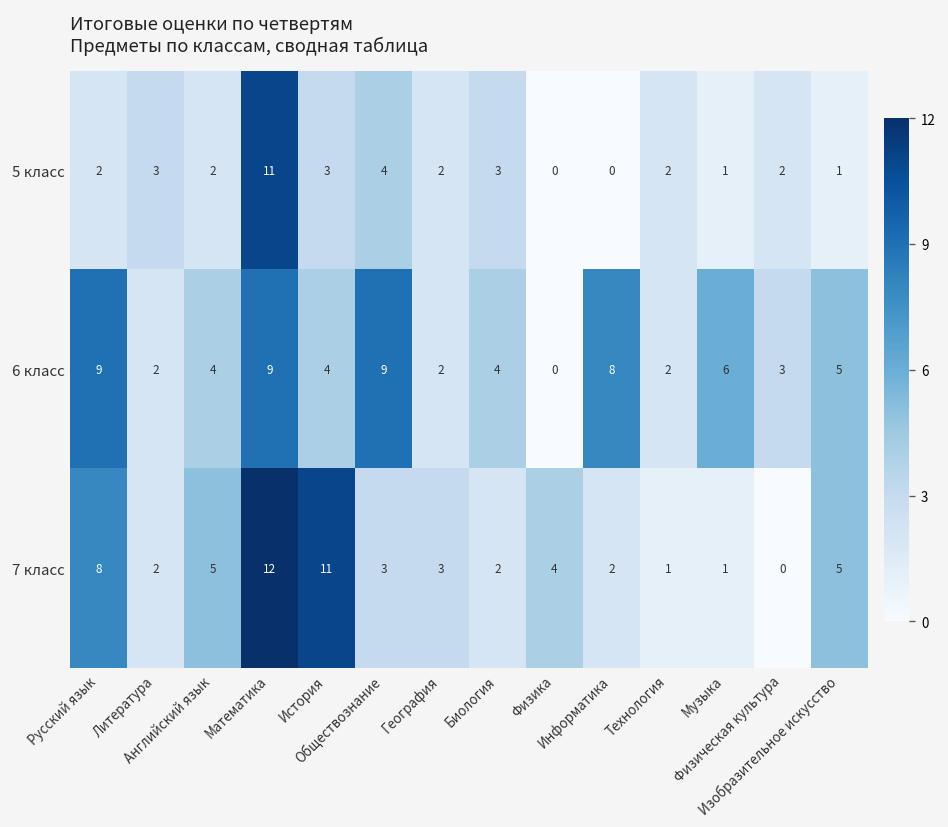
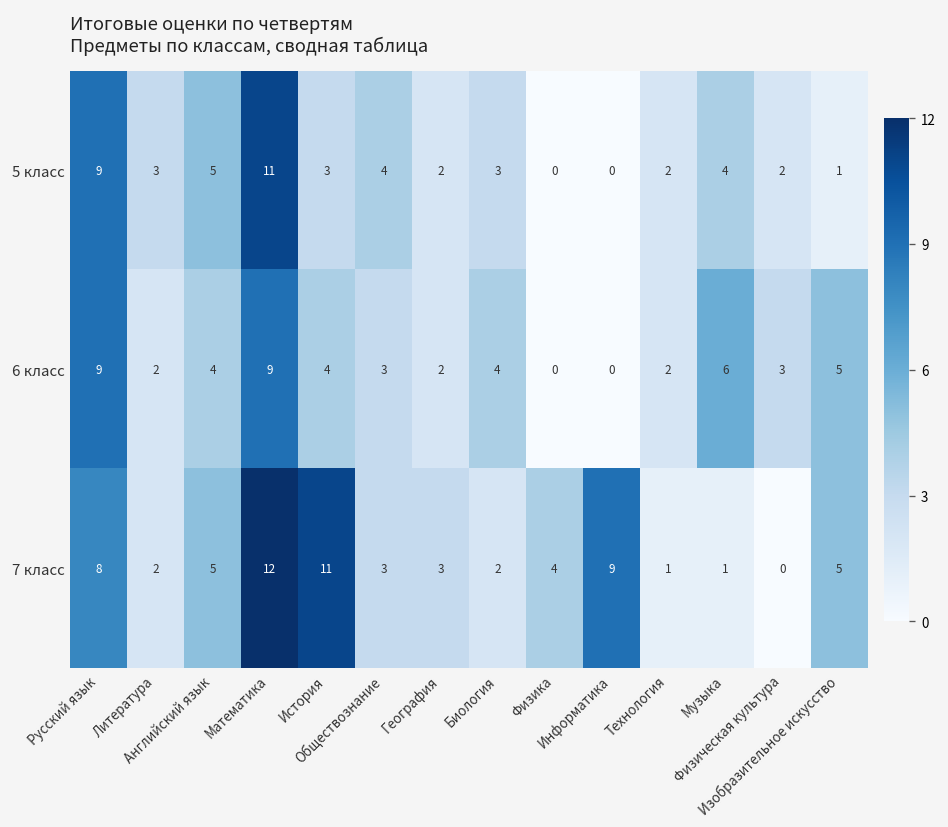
  {
    "5 класс": {
-     "Русский язык": 2,
+     "Русский язык": 9,
      "Литература": 3,
-     "Английский язык": 2,
+     "Английский язык": 5,
      "Математика": 11,
      "История": 3,
      "Обществознание": 4,
      "География": 2,
      "Биология": 3,
      "Физика": 0,
      "Информатика": 0,
      "Технология": 2,
-     "Музыка": 1,
+     "Музыка": 4,
      "Физическая культура": 2,
      "Изобразительное искусство": 1
    },
    "6 класс": {
      "Русский язык": 9,
      "Литература": 2,
      "Английский язык": 4,
      "Математика": 9,
      "История": 4,
-     "Обществознание": 9,
+     "Обществознание": 3,
      "География": 2,
      "Биология": 4,
      "Физика": 0,
-     "Информатика": 8,
+     "Информатика": 0,
      "Технология": 2,
      "Музыка": 6,
      "Физическая культура": 3,
      "Изобразительное искусство": 5
    },
    "7 класс": {
      "Русский язык": 8,
      "Литература": 2,
      "Английский язык": 5,
      "Математика": 12,
      "История": 11,
      "Обществознание": 3,
      "География": 3,
      "Биология": 2,
      "Физика": 4,
-     "Информатика": 2,
+     "Информатика": 9,
      "Технология": 1,
      "Музыка": 1,
      "Физическая культура": 0,
      "Изобразительное искусство": 5
    }
  }
